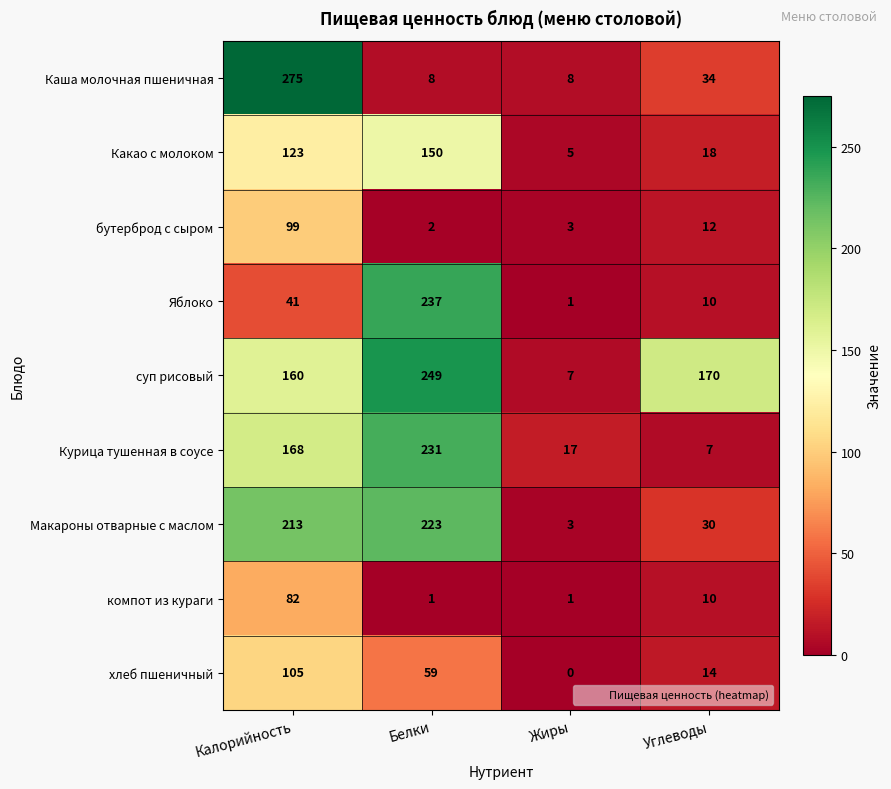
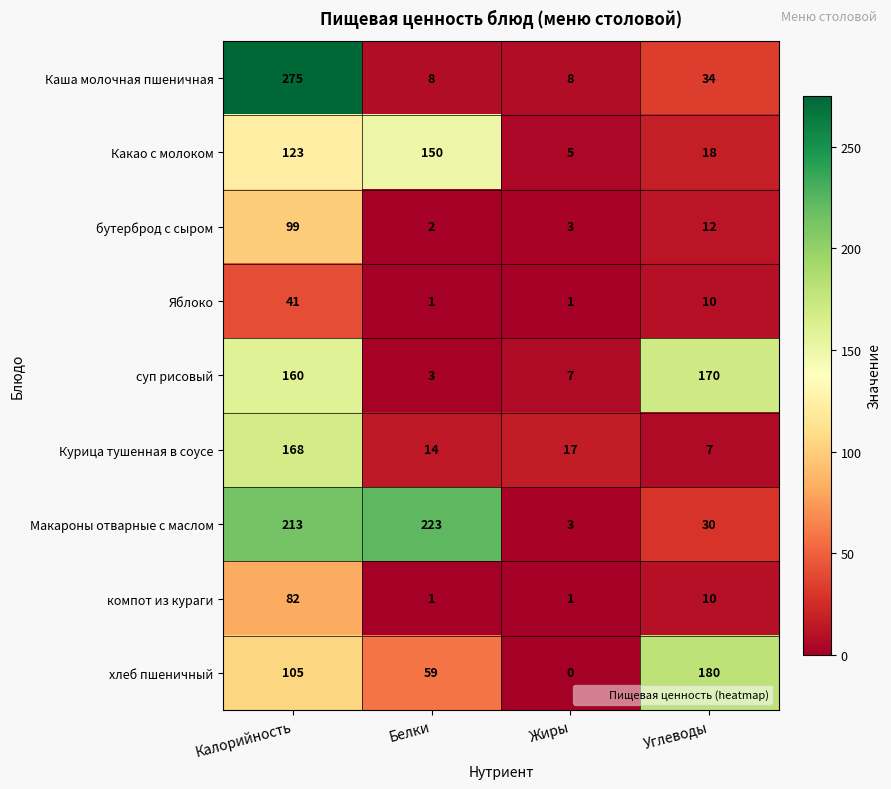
  {
    "Каша молочная пшеничная": {
      "Калорийность": 275,
      "Белки": 8,
      "Жиры": 8,
      "Углеводы": 34
    },
    "Какао с молоком": {
      "Калорийность": 123,
      "Белки": 150,
      "Жиры": 5,
      "Углеводы": 18
    },
    "бутерброд с сыром": {
      "Калорийность": 99,
      "Белки": 2,
      "Жиры": 3,
      "Углеводы": 12
    },
    "Яблоко": {
      "Калорийность": 41,
-     "Белки": 237,
+     "Белки": 1,
      "Жиры": 1,
      "Углеводы": 10
    },
    "суп рисовый": {
      "Калорийность": 160,
-     "Белки": 249,
+     "Белки": 3,
      "Жиры": 7,
      "Углеводы": 170
    },
    "Курица тушенная в соусе": {
      "Калорийность": 168,
-     "Белки": 231,
+     "Белки": 14,
      "Жиры": 17,
      "Углеводы": 7
    },
    "Макароны отварные с маслом": {
      "Калорийность": 213,
      "Белки": 223,
      "Жиры": 3,
      "Углеводы": 30
    },
    "компот из кураги": {
      "Калорийность": 82,
      "Белки": 1,
      "Жиры": 1,
      "Углеводы": 10
    },
    "хлеб пшеничный": {
      "Калорийность": 105,
      "Белки": 59,
      "Жиры": 0,
-     "Углеводы": 14
+     "Углеводы": 180
    }
  }
